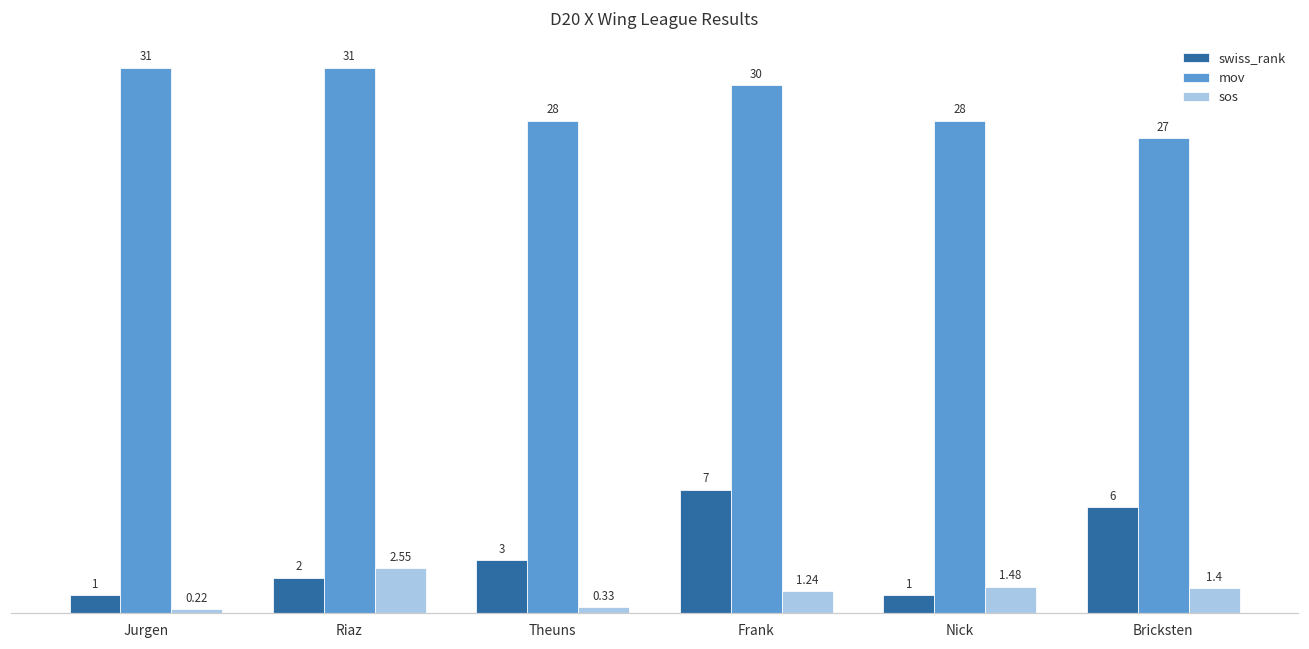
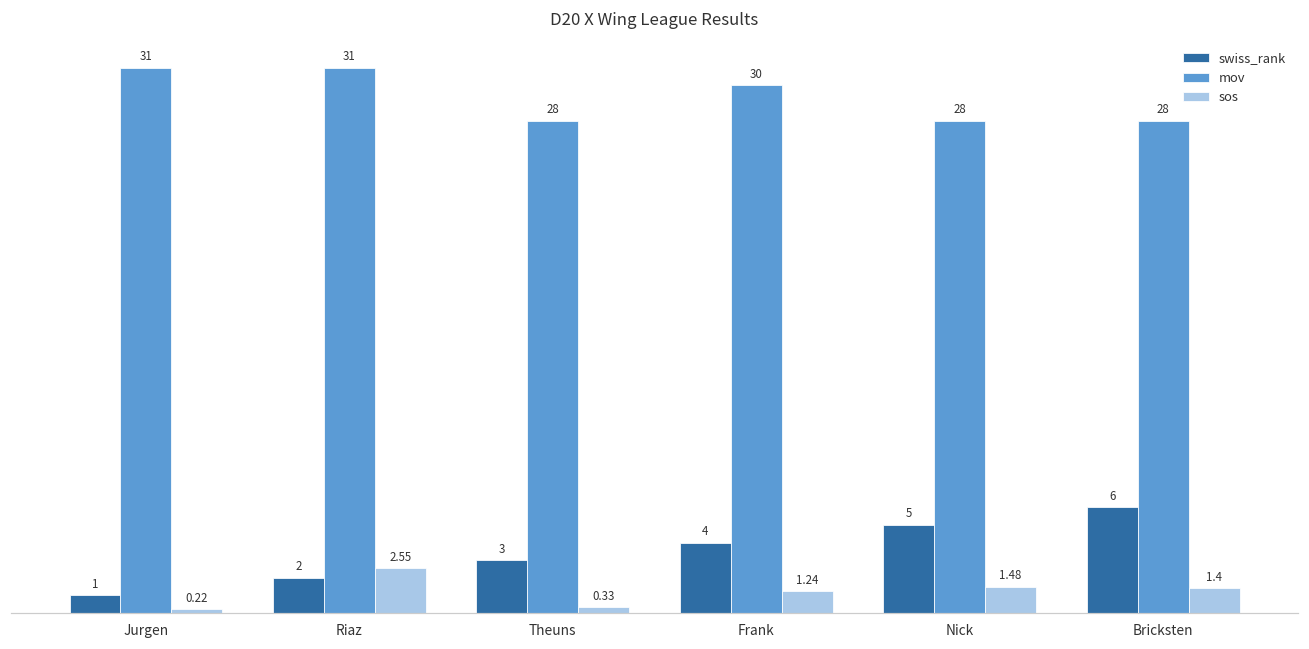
  {
    "swiss_rank": {
      "Jurgen": 1,
      "Riaz": 2,
      "Theuns": 3,
-     "Frank": 7,
-     "Nick": 1,
+     "Frank": 4,
+     "Nick": 5,
      "Bricksten": 6
    },
    "mov": {
      "Jurgen": 31,
      "Riaz": 31,
      "Theuns": 28,
      "Frank": 30,
      "Nick": 28,
-     "Bricksten": 27
+     "Bricksten": 28
    },
    "sos": {
      "Jurgen": 0.22,
      "Riaz": 2.55,
      "Theuns": 0.33,
      "Frank": 1.24,
      "Nick": 1.48,
      "Bricksten": 1.4
    }
  }
